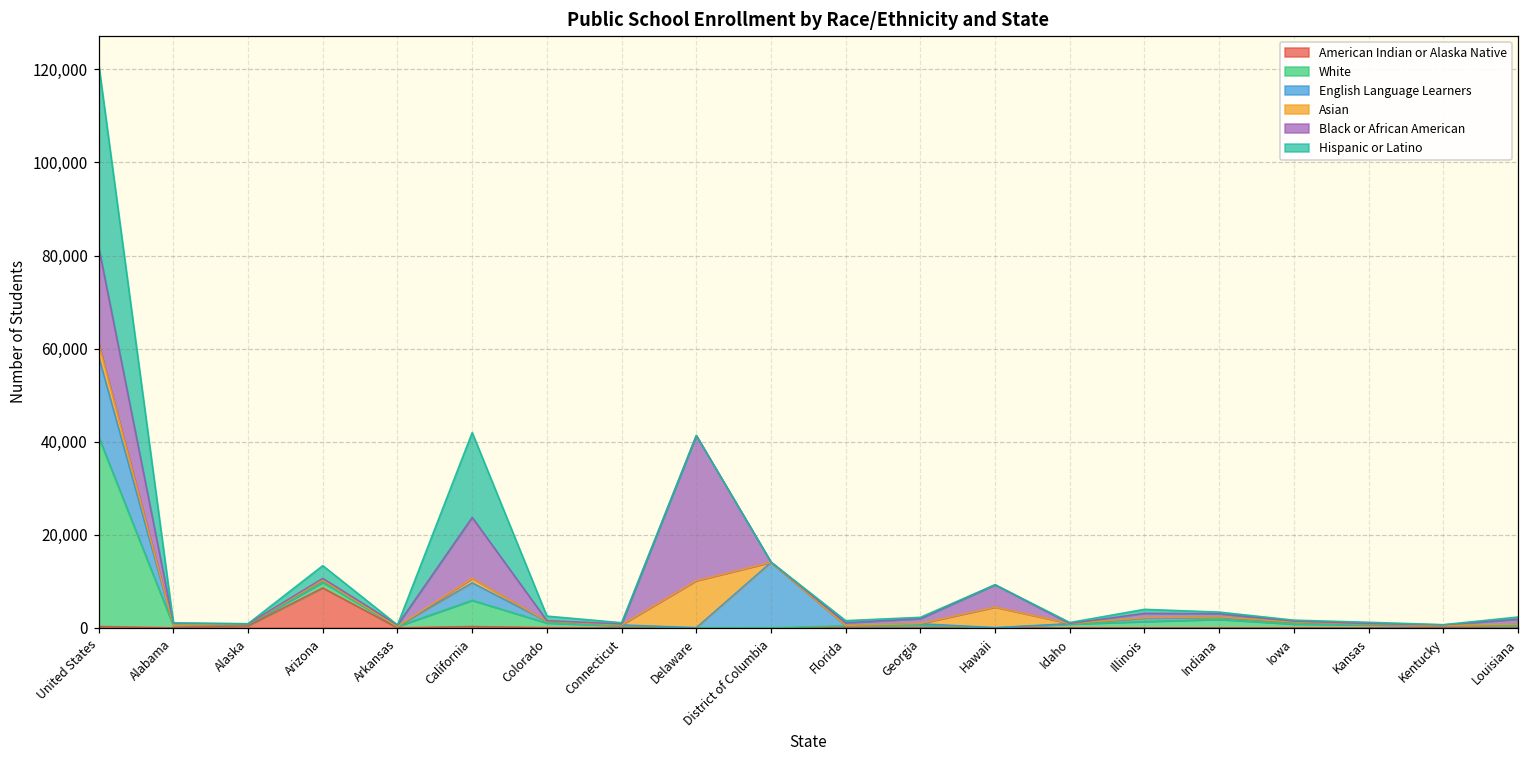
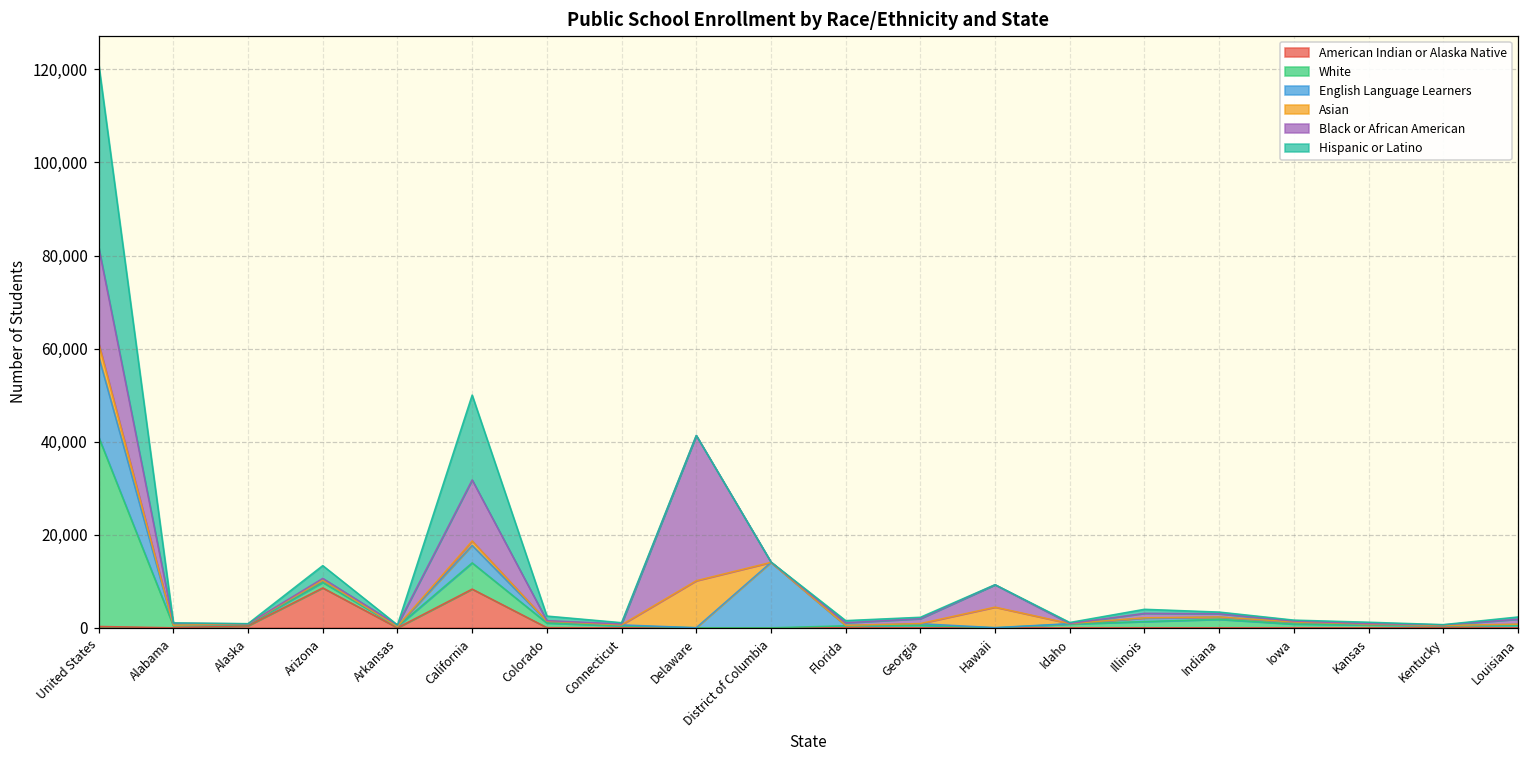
  {
    "American Indian or Alaska Native": {
      "United States": "0",
      "Arizona": "9,000",
-     "California": "0",
+     "California": "8,000",
      "Colorado": "0",
      "Idaho": "0",
      "Illinois": "0",
      "Indiana": "0",
      "Iowa": "0",
      "Kansas": "0"
    },
    "English Language Learners": {
      "United States": "17,000",
      "California": "4,000"
    },
    "Asian": {
      "United States": "3,000",
      "California": "1,000",
      "Delaware": "10,000",
      "Hawaii": "4,000"
    },
    "Black or African American": {
      "United States": "21,000",
      "California": "13,000",
      "Illinois": "1,000"
    }
  }
